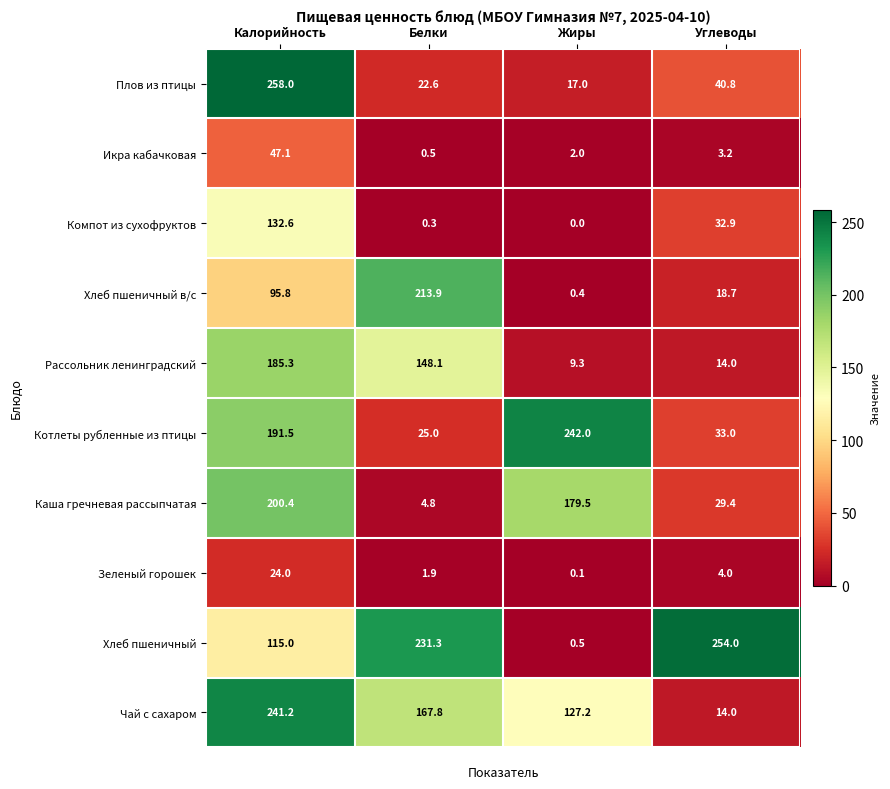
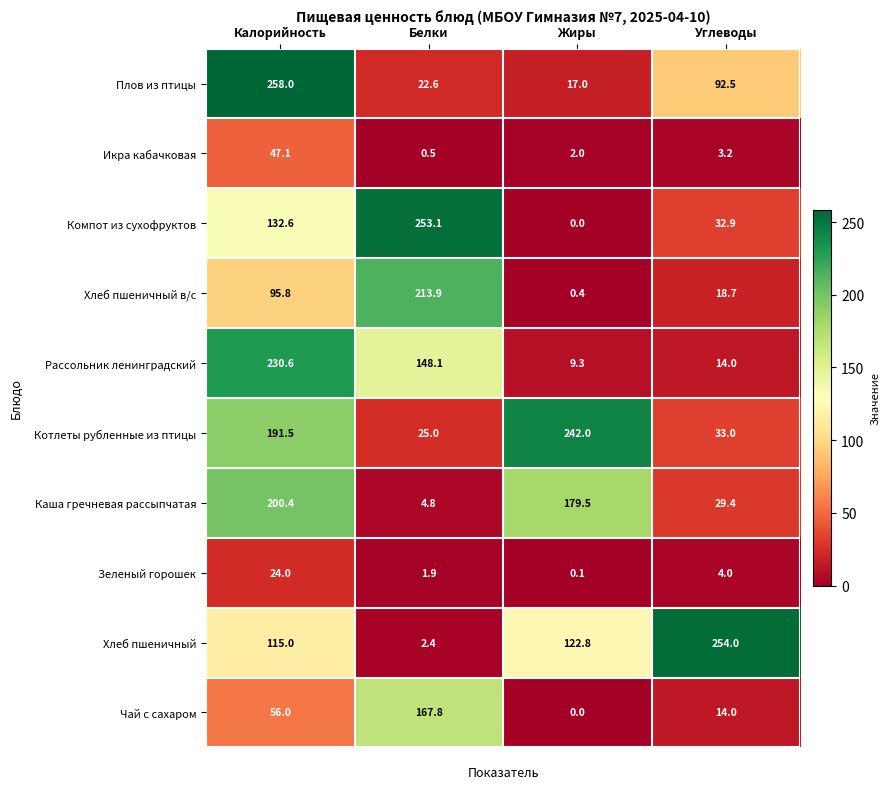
  {
    "Плов из птицы": {
      "Калорийность": 258.0,
      "Белки": 22.6,
      "Жиры": 17.0,
-     "Углеводы": 40.8
+     "Углеводы": 92.5
    },
    "Икра кабачковая": {
      "Калорийность": 47.1,
      "Белки": 0.5,
      "Жиры": 2.0,
      "Углеводы": 3.2
    },
    "Компот из сухофруктов": {
      "Калорийность": 132.6,
-     "Белки": 0.3,
+     "Белки": 253.1,
      "Жиры": 0.0,
      "Углеводы": 32.9
    },
    "Хлеб пшеничный в/с": {
      "Калорийность": 95.8,
      "Белки": 213.9,
      "Жиры": 0.4,
      "Углеводы": 18.7
    },
    "Рассольник ленинградский": {
-     "Калорийность": 185.3,
+     "Калорийность": 230.6,
      "Белки": 148.1,
      "Жиры": 9.3,
      "Углеводы": 14.0
    },
    "Котлеты рубленные из птицы": {
      "Калорийность": 191.5,
      "Белки": 25.0,
      "Жиры": 242.0,
      "Углеводы": 33.0
    },
    "Каша гречневая рассыпчатая": {
      "Калорийность": 200.4,
      "Белки": 4.8,
      "Жиры": 179.5,
      "Углеводы": 29.4
    },
    "Зеленый горошек": {
      "Калорийность": 24.0,
      "Белки": 1.9,
      "Жиры": 0.1,
      "Углеводы": 4.0
    },
    "Хлеб пшеничный": {
      "Калорийность": 115.0,
-     "Белки": 231.3,
-     "Жиры": 0.5,
+     "Белки": 2.4,
+     "Жиры": 122.8,
      "Углеводы": 254.0
    },
    "Чай с сахаром": {
-     "Калорийность": 241.2,
+     "Калорийность": 56.0,
      "Белки": 167.8,
-     "Жиры": 127.2,
+     "Жиры": 0.0,
      "Углеводы": 14.0
    }
  }
